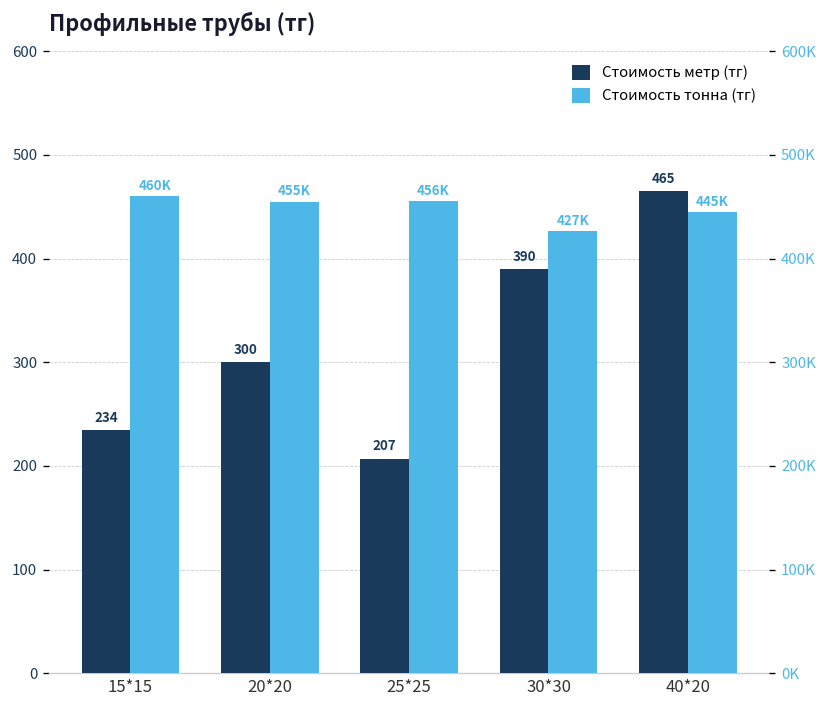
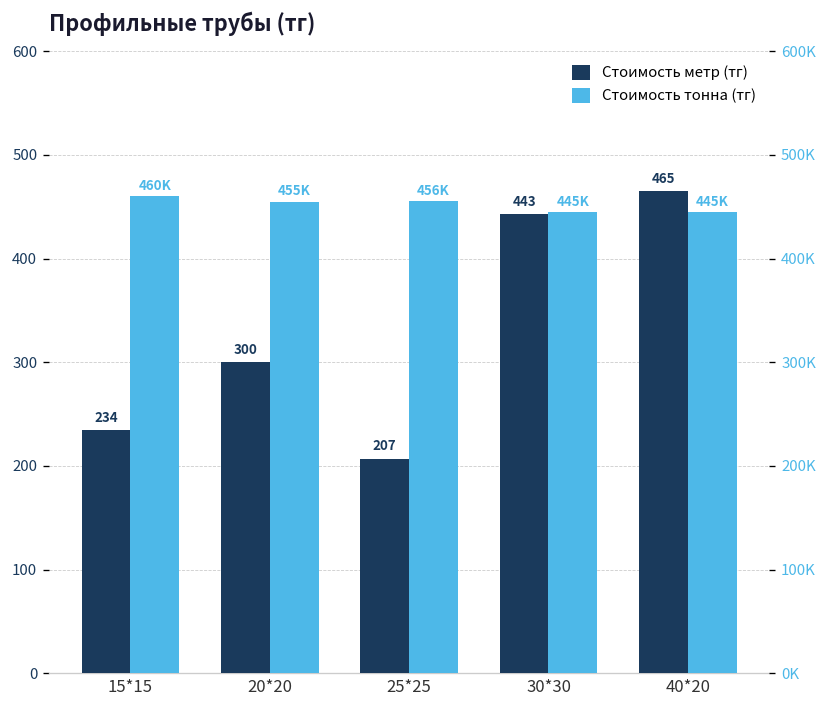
  {
    "Стоимость метр (тг)": {
      "15*15": "234",
      "20*20": "300",
      "25*25": "207",
-     "30*30": "390",
+     "30*30": "443",
      "40*20": "465"
    },
    "Стоимость тонна (тг)": {
      "15*15": "460K",
      "20*20": "455K",
      "25*25": "456K",
-     "30*30": "427K",
+     "30*30": "445K",
      "40*20": "445K"
    }
  }
